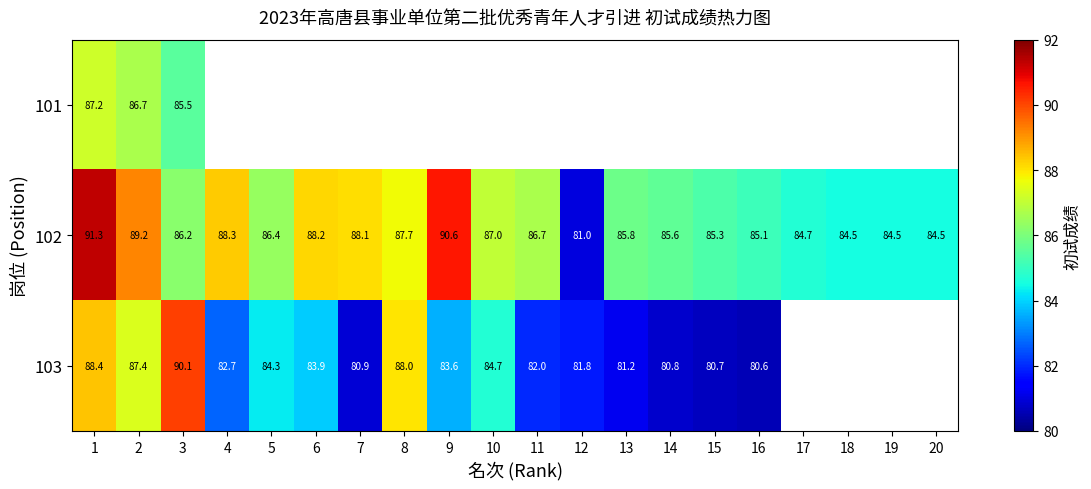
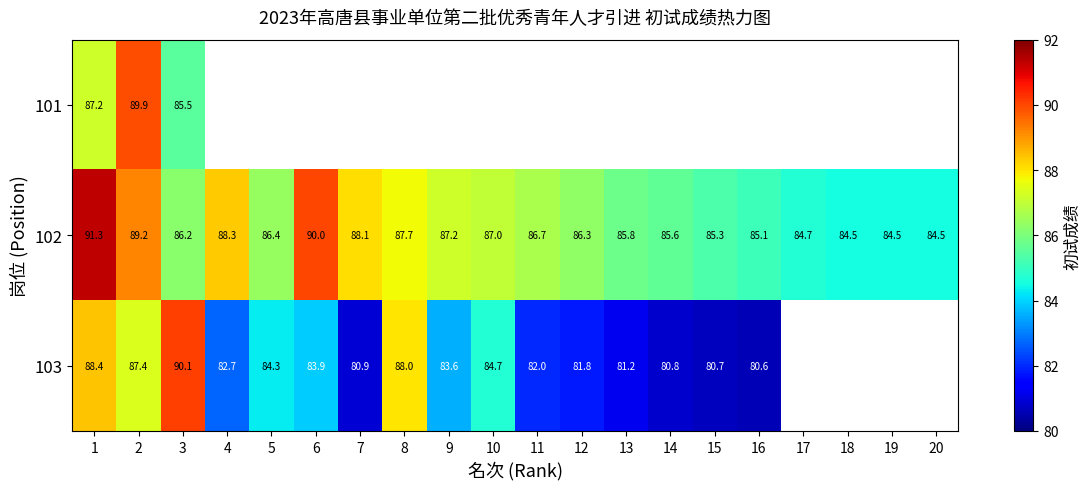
  {
    "101": {
      "1": 87.2,
-     "2": 86.7,
+     "2": 89.9,
      "3": 85.5
    },
    "102": {
      "1": 91.3,
      "2": 89.2,
      "3": 86.2,
      "4": 88.3,
      "5": 86.4,
-     "6": 88.2,
+     "6": 90.0,
      "7": 88.1,
      "8": 87.7,
-     "9": 90.6,
+     "9": 87.2,
      "10": 87.0,
      "11": 86.7,
-     "12": 81.0,
+     "12": 86.3,
      "13": 85.8,
      "14": 85.6,
      "15": 85.3,
      "16": 85.1,
      "17": 84.7,
      "18": 84.5,
      "19": 84.5,
      "20": 84.5
    },
    "103": {
      "1": 88.4,
      "2": 87.4,
      "3": 90.1,
      "4": 82.7,
      "5": 84.3,
      "6": 83.9,
      "7": 80.9,
      "8": 88.0,
      "9": 83.6,
      "10": 84.7,
      "11": 82.0,
      "12": 81.8,
      "13": 81.2,
      "14": 80.8,
      "15": 80.7,
      "16": 80.6
    }
  }
